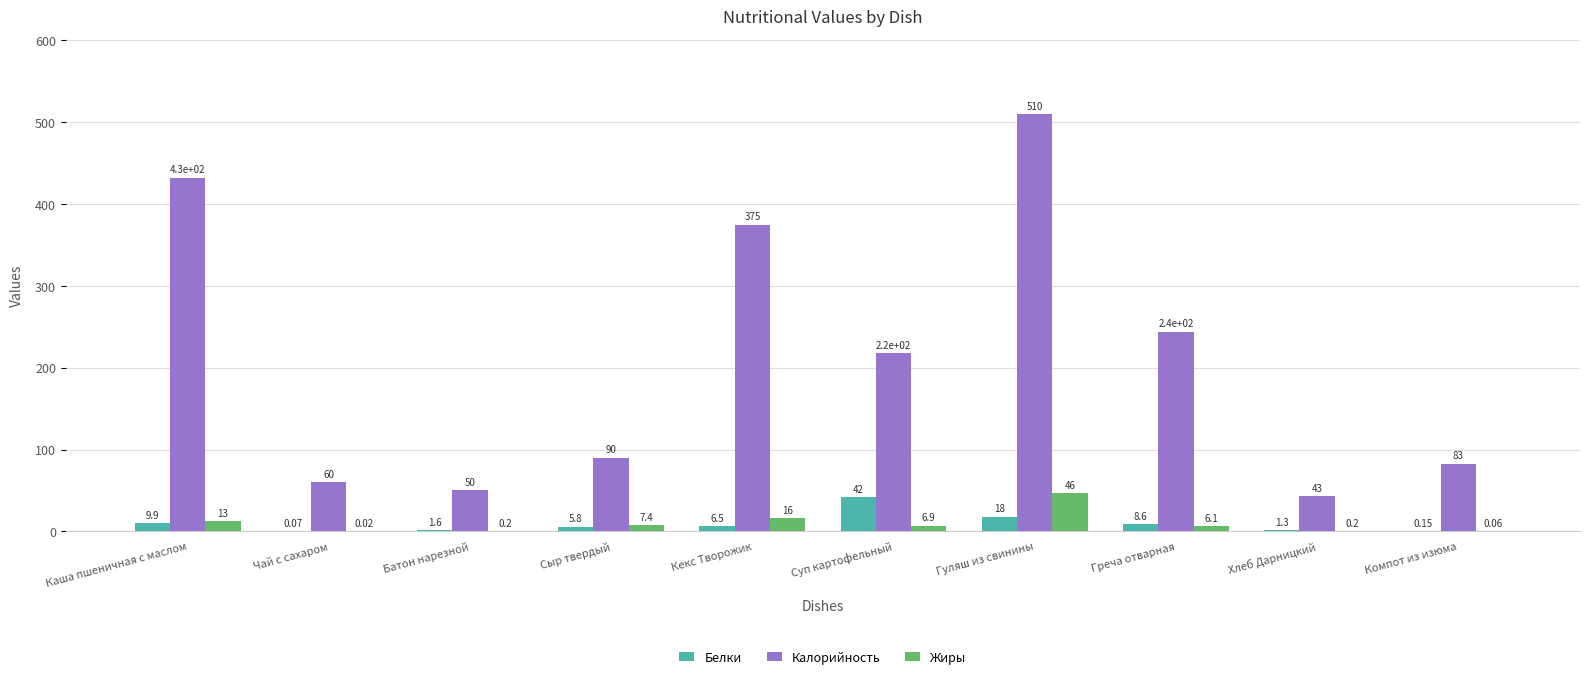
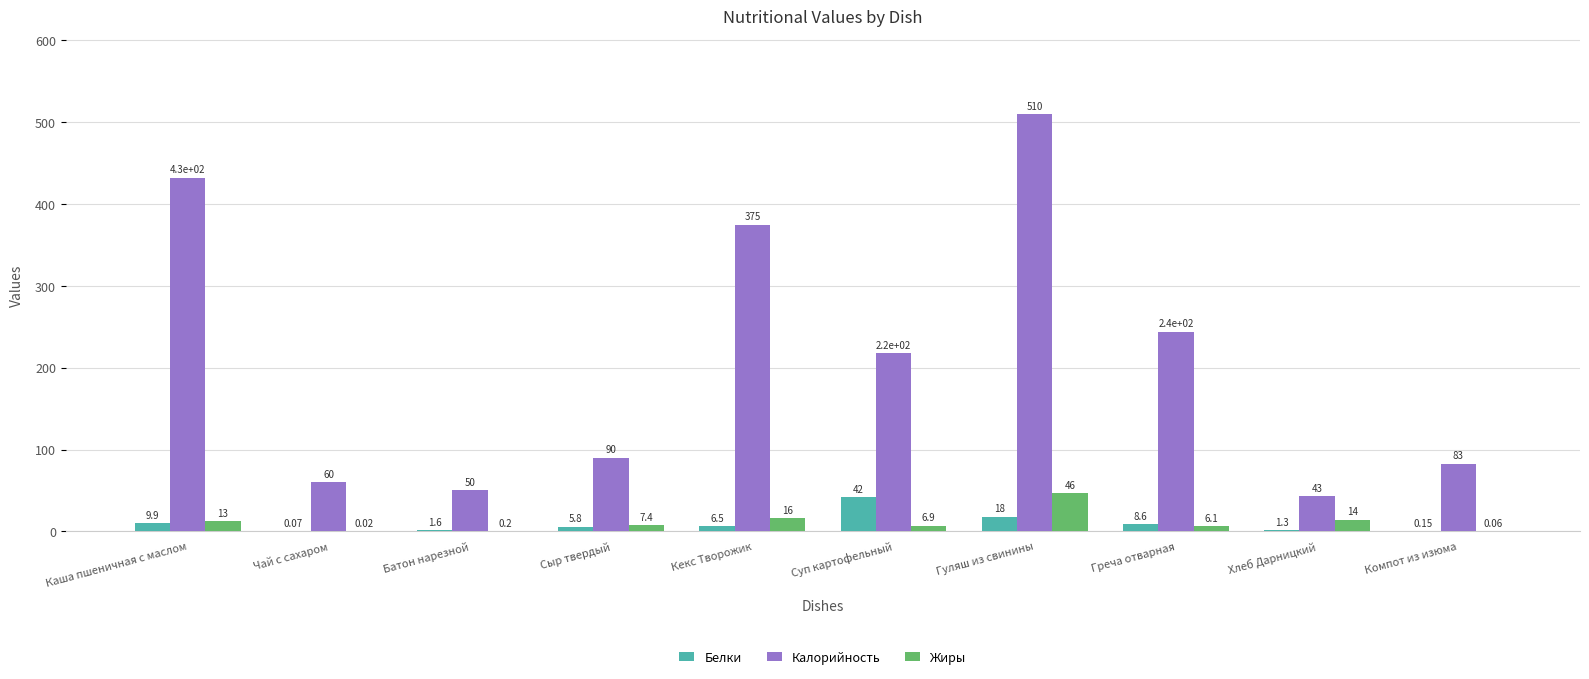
  {
    "Белки": {
      "Каша пшеничная с маслом": 9.9,
      "Чай с сахаром": 0.07,
      "Батон нарезной": 1.6,
      "Сыр твердый": 5.8,
      "Кекс Творожик": 6.5,
      "Суп картофельный": 42,
      "Гуляш из свинины": 18,
      "Греча отварная": 8.6,
      "Хлеб Дарницкий": 1.3,
      "Компот из изюма": 0.15
    },
    "Калорийность": {
      "Чай с сахаром": 60,
      "Батон нарезной": 50,
      "Сыр твердый": 90,
      "Кекс Творожик": 375,
      "Гуляш из свинины": 510,
      "Хлеб Дарницкий": 43,
      "Компот из изюма": 83
    },
    "Жиры": {
      "Каша пшеничная с маслом": 13,
      "Чай с сахаром": 0.02,
      "Батон нарезной": 0.2,
      "Сыр твердый": 7.4,
      "Кекс Творожик": 16,
      "Суп картофельный": 6.9,
      "Гуляш из свинины": 46,
      "Греча отварная": 6.1,
-     "Хлеб Дарницкий": 0.2,
+     "Хлеб Дарницкий": 14,
      "Компот из изюма": 0.06
    }
  }
